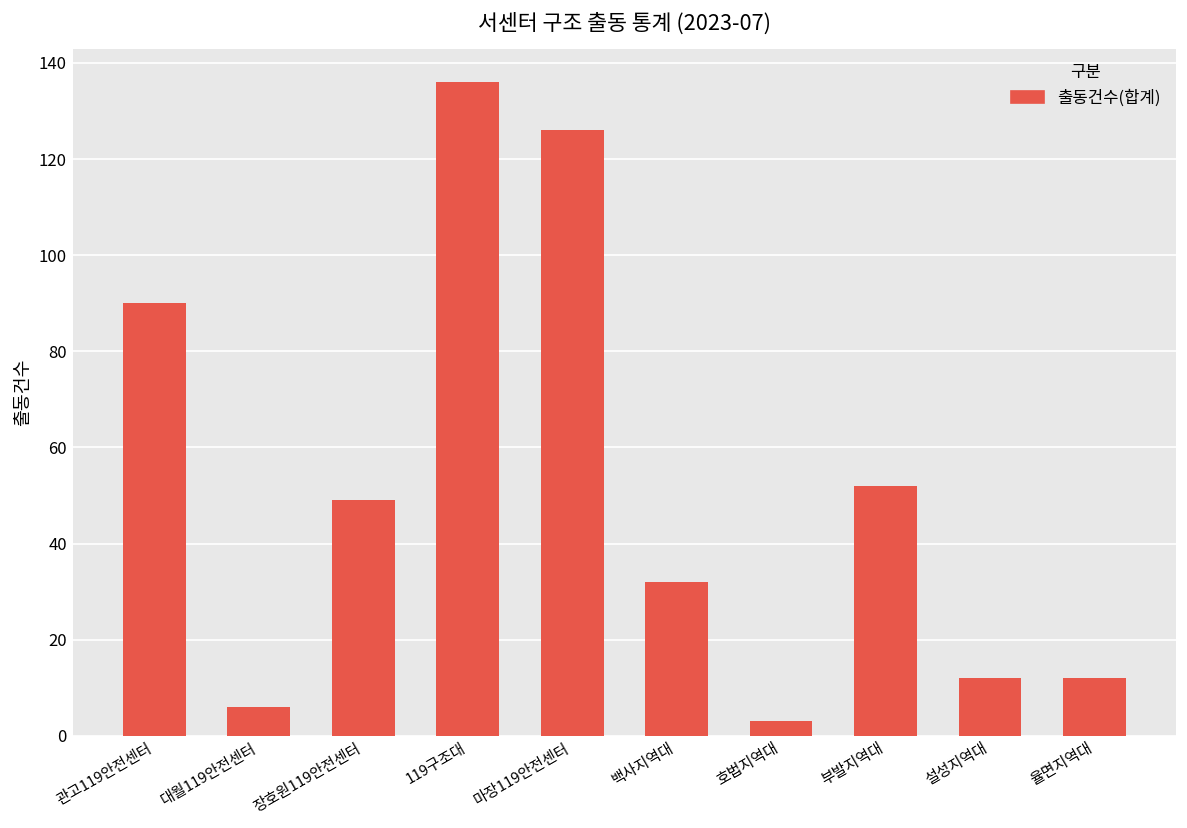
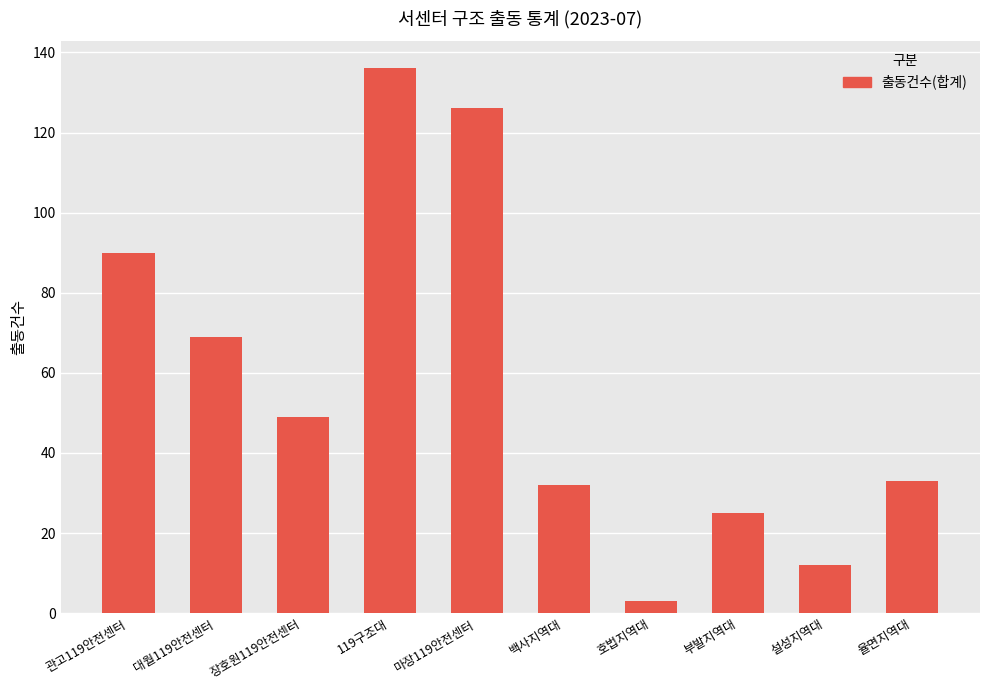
  {
    "관고119안전센터": 90,
-   "대월119안전센터": 6,
+   "대월119안전센터": 69,
    "장호원119안전센터": 49,
    "119구조대": 136,
    "마장119안전센터": 126,
    "백사지역대": 32,
    "호법지역대": 3,
-   "부발지역대": 52,
+   "부발지역대": 25,
    "설성지역대": 12,
-   "율면지역대": 12
+   "율면지역대": 33
  }
